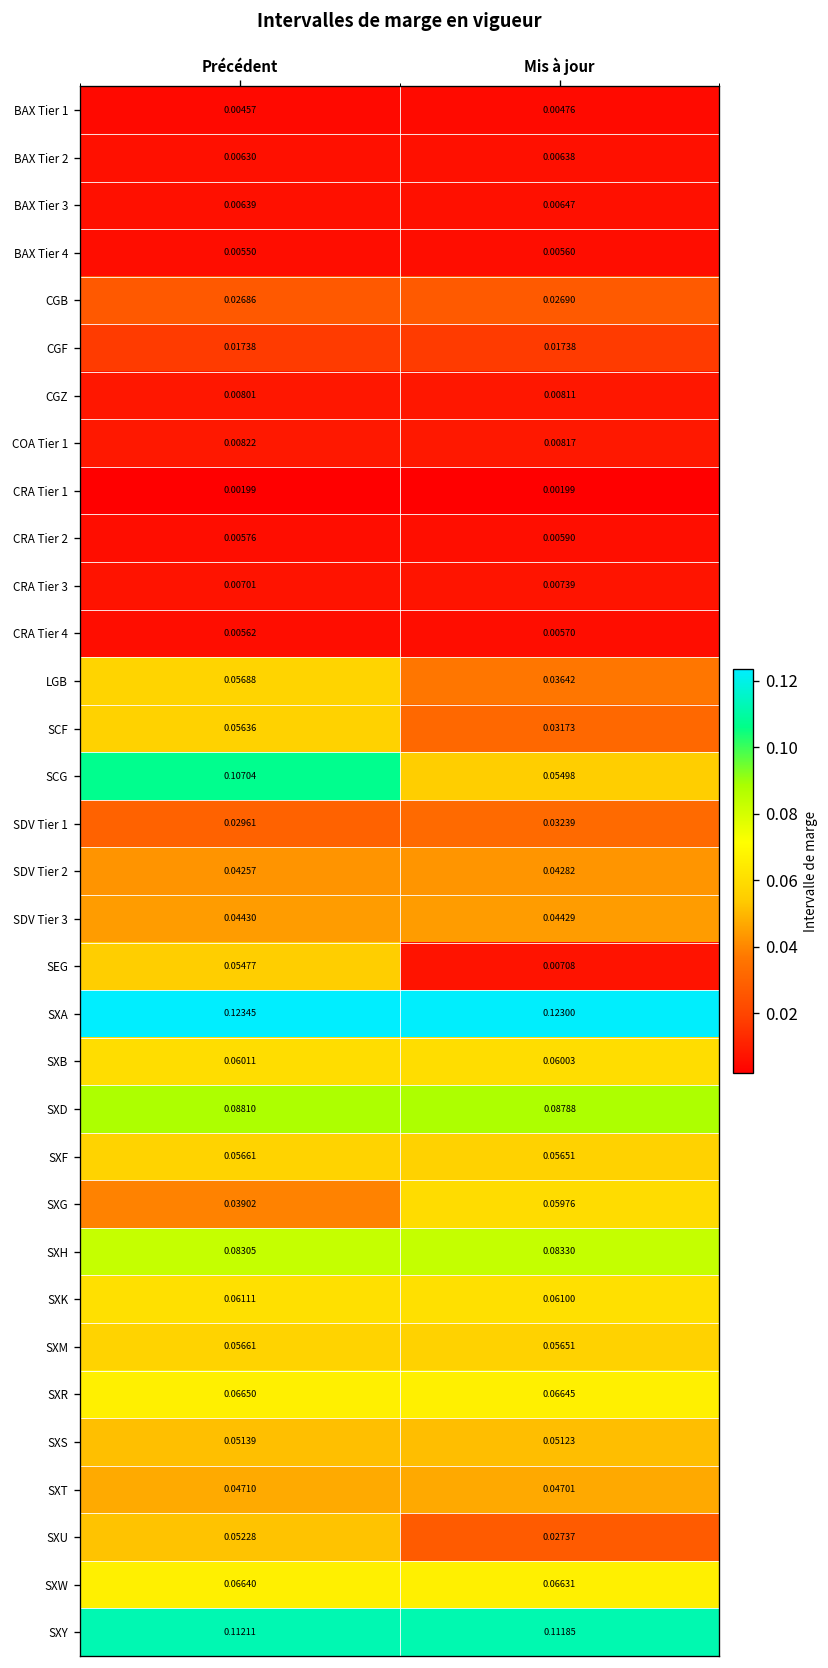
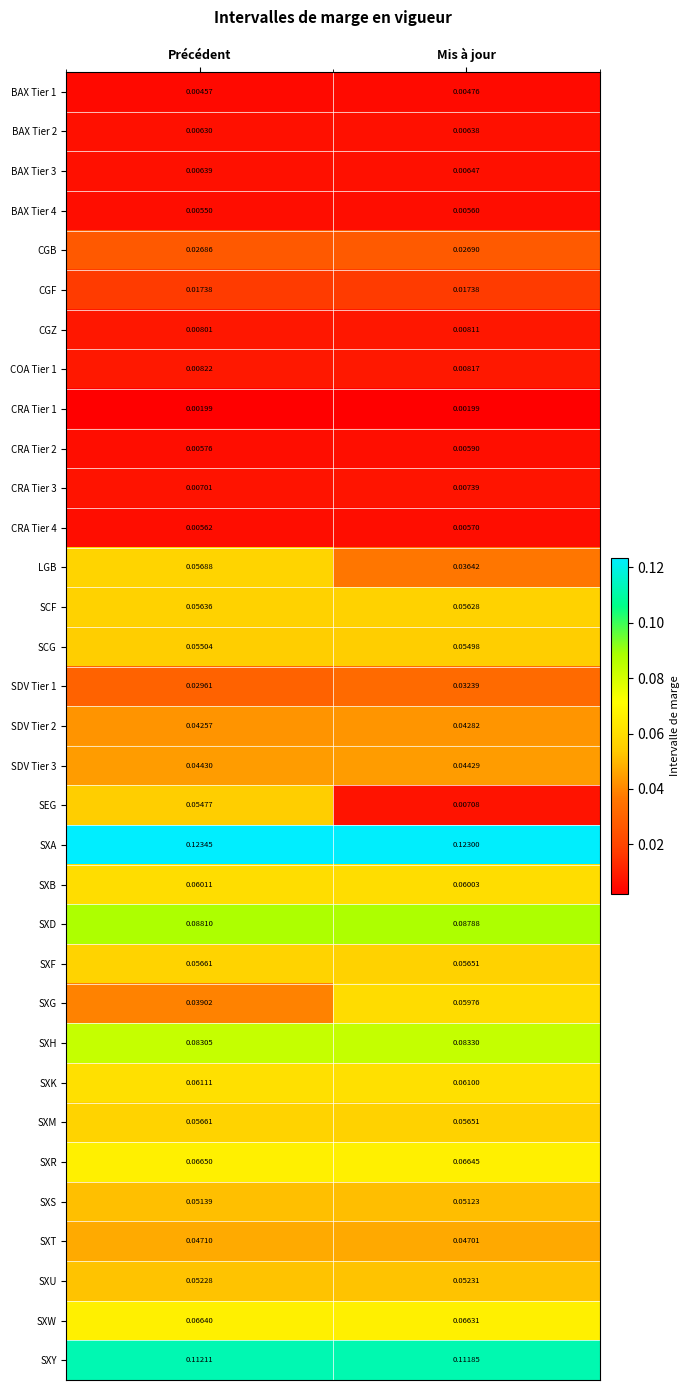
  {
    "BAX Tier 1": {
      "Précédent": 0.00457,
      "Mis à jour": 0.00476
    },
    "BAX Tier 2": {
      "Précédent": 0.00630,
      "Mis à jour": 0.00638
    },
    "BAX Tier 3": {
      "Précédent": 0.00639,
      "Mis à jour": 0.00647
    },
    "BAX Tier 4": {
      "Précédent": 0.00550,
      "Mis à jour": 0.00560
    },
    "CGB": {
      "Précédent": 0.02686,
      "Mis à jour": 0.02690
    },
    "CGF": {
      "Précédent": 0.01738,
      "Mis à jour": 0.01738
    },
    "CGZ": {
      "Précédent": 0.00801,
      "Mis à jour": 0.00811
    },
    "COA Tier 1": {
      "Précédent": 0.00822,
      "Mis à jour": 0.00817
    },
    "CRA Tier 1": {
      "Précédent": 0.00199,
      "Mis à jour": 0.00199
    },
    "CRA Tier 2": {
      "Précédent": 0.00576,
      "Mis à jour": 0.00590
    },
    "CRA Tier 3": {
      "Précédent": 0.00701,
      "Mis à jour": 0.00739
    },
    "CRA Tier 4": {
      "Précédent": 0.00562,
      "Mis à jour": 0.00570
    },
    "LGB": {
      "Précédent": 0.05688,
      "Mis à jour": 0.03642
    },
    "SCF": {
      "Précédent": 0.05636,
-     "Mis à jour": 0.03173
+     "Mis à jour": 0.05628
    },
    "SCG": {
-     "Précédent": 0.10704,
+     "Précédent": 0.05504,
      "Mis à jour": 0.05498
    },
    "SDV Tier 1": {
      "Précédent": 0.02961,
      "Mis à jour": 0.03239
    },
    "SDV Tier 2": {
      "Précédent": 0.04257,
      "Mis à jour": 0.04282
    },
    "SDV Tier 3": {
      "Précédent": 0.04430,
      "Mis à jour": 0.04429
    },
    "SEG": {
      "Précédent": 0.05477,
      "Mis à jour": 0.00708
    },
    "SXA": {
      "Précédent": 0.12345,
      "Mis à jour": 0.12300
    },
    "SXB": {
      "Précédent": 0.06011,
      "Mis à jour": 0.06003
    },
    "SXD": {
      "Précédent": 0.08810,
      "Mis à jour": 0.08788
    },
    "SXF": {
      "Précédent": 0.05661,
      "Mis à jour": 0.05651
    },
    "SXG": {
      "Précédent": 0.03902,
      "Mis à jour": 0.05976
    },
    "SXH": {
      "Précédent": 0.08305,
      "Mis à jour": 0.08330
    },
    "SXK": {
      "Précédent": 0.06111,
      "Mis à jour": 0.06100
    },
    "SXM": {
      "Précédent": 0.05661,
      "Mis à jour": 0.05651
    },
    "SXR": {
      "Précédent": 0.06650,
      "Mis à jour": 0.06645
    },
    "SXS": {
      "Précédent": 0.05139,
      "Mis à jour": 0.05123
    },
    "SXT": {
      "Précédent": 0.04710,
      "Mis à jour": 0.04701
    },
    "SXU": {
      "Précédent": 0.05228,
-     "Mis à jour": 0.02737
+     "Mis à jour": 0.05231
    },
    "SXW": {
      "Précédent": 0.06640,
      "Mis à jour": 0.06631
    },
    "SXY": {
      "Précédent": 0.11211,
      "Mis à jour": 0.11185
    }
  }
